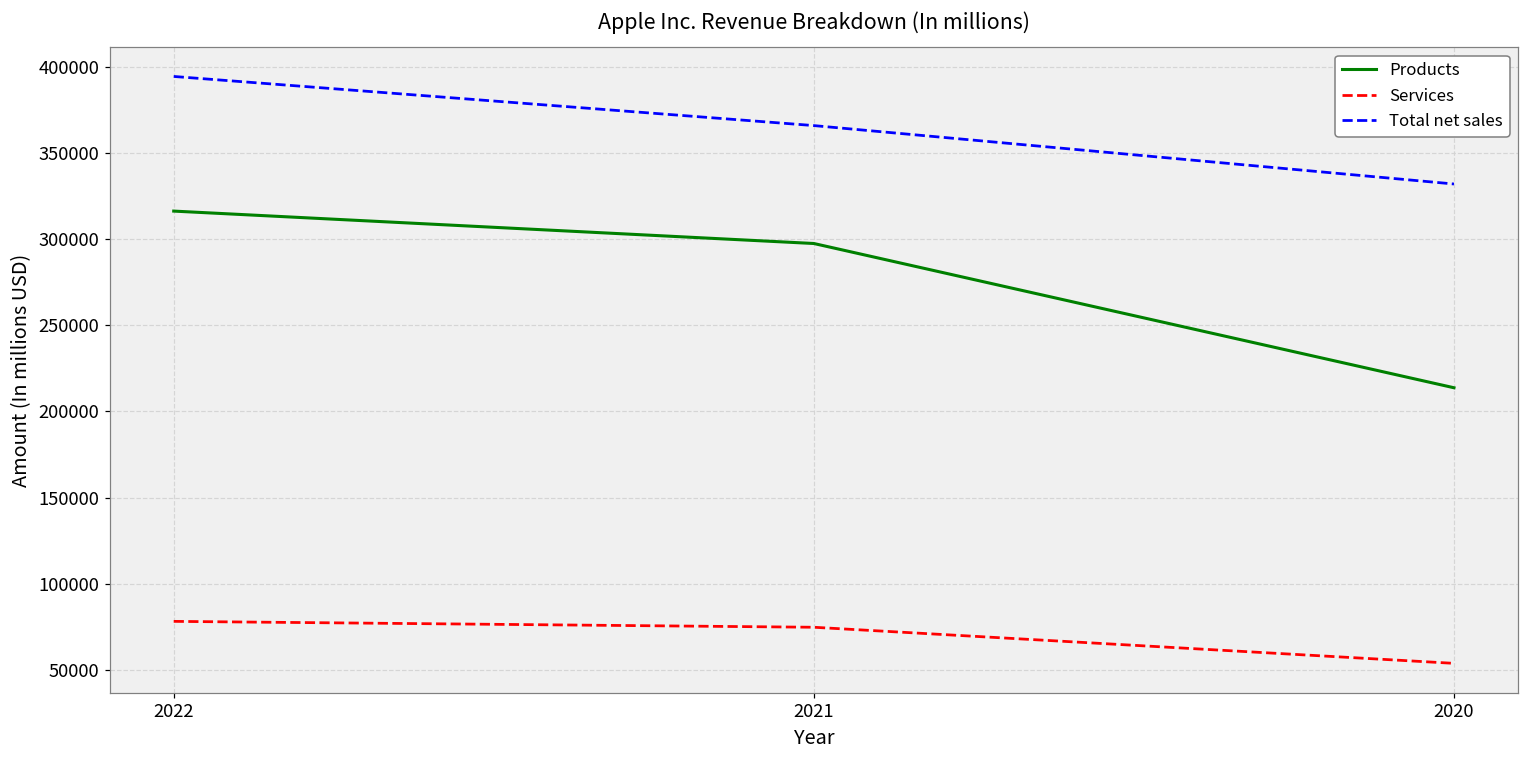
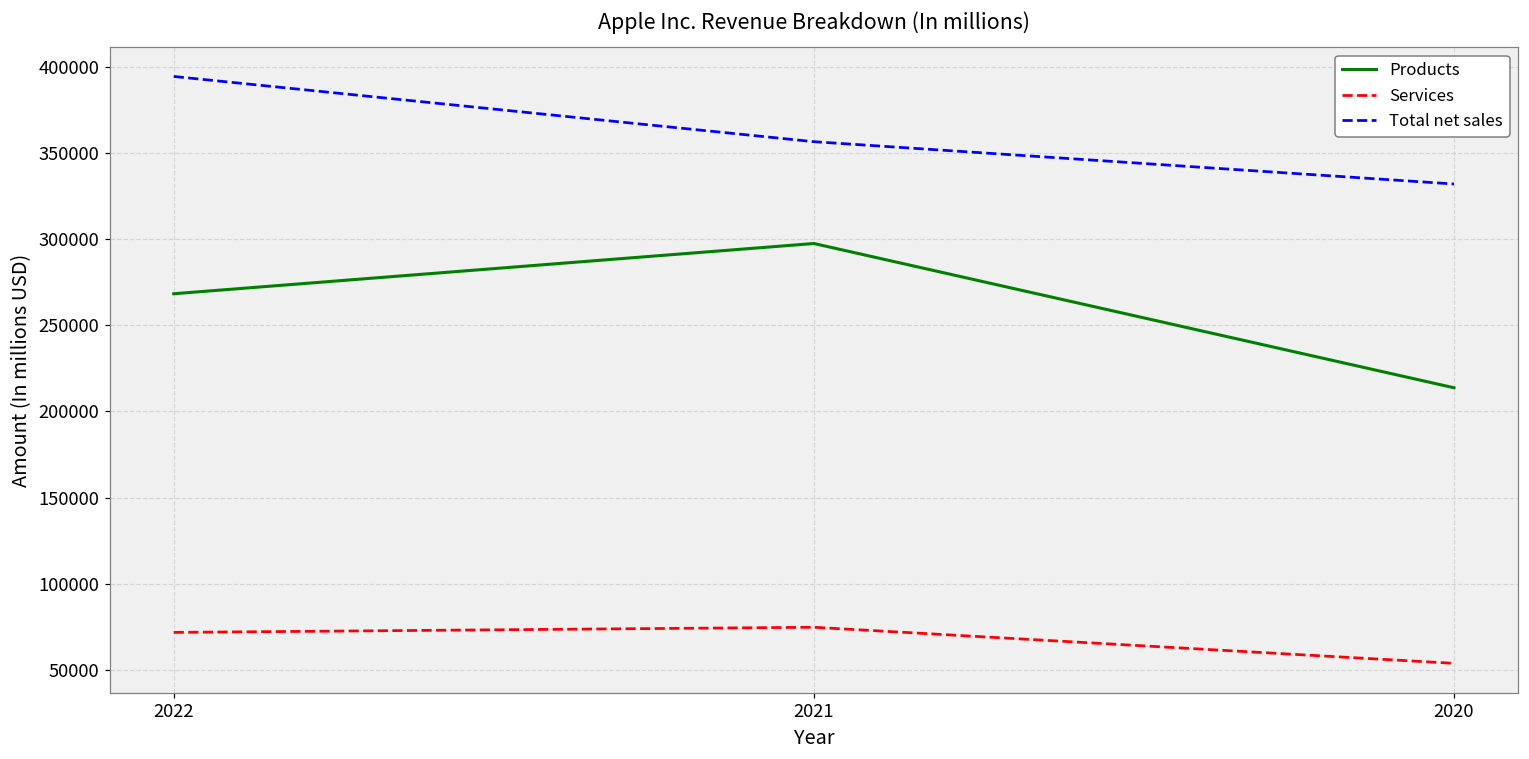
  {
    "Products": {
-     "2022": 316000,
+     "2022": 268000,
      "2021": 297000,
      "2020": 214000
    },
    "Services": {
-     "2022": 78000,
+     "2022": 72000,
      "2021": 75000,
      "2020": 54000
    },
    "Total net sales": {
      "2022": 394000,
-     "2021": 366000,
+     "2021": 356000,
      "2020": 332000
    }
  }
